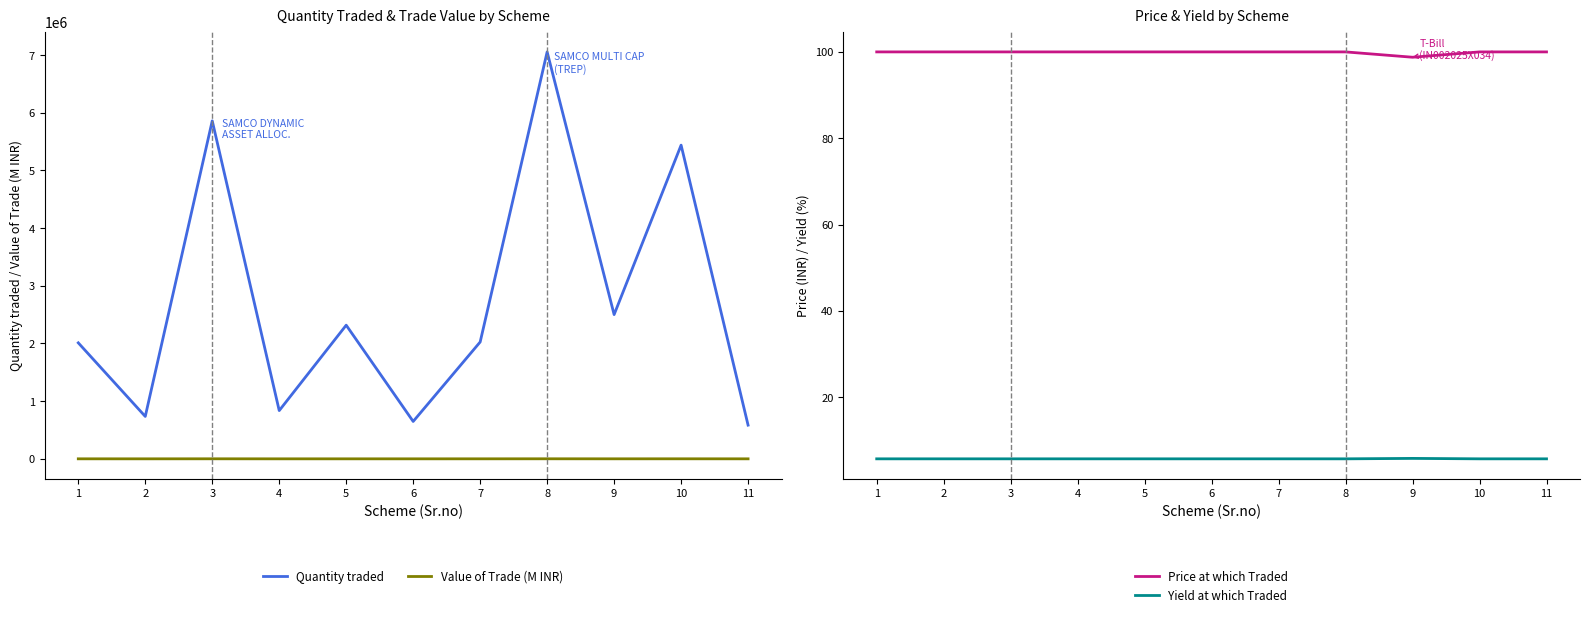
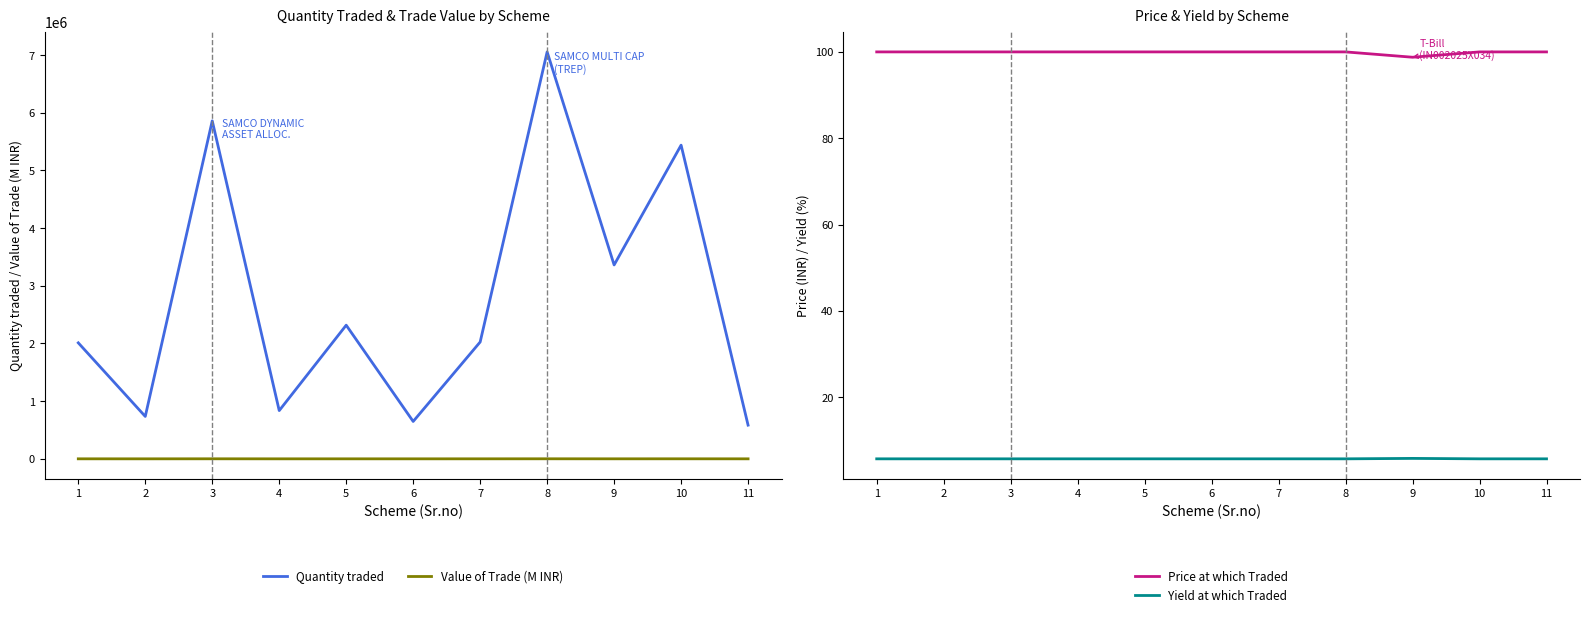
  {
    "Quantity Traded & Trade Value by Scheme": {
      "Quantity traded": {
        "1": 2000000,
        "2": 700000,
        "3": 5900000,
        "4": 800000,
        "5": 2300000,
        "6": 600000,
        "7": 2000000,
        "8": 7100000,
-       "9": 2500000,
+       "9": 3400000,
        "10": 5400000,
        "11": 600000
      },
      "Value of Trade (M INR)": {
        "1": 0,
        "2": 0,
        "3": 0,
        "4": 0,
        "5": 0,
        "6": 0,
        "7": 0,
        "8": 0,
        "9": 0,
        "10": 0,
        "11": 0
      }
    },
    "Price & Yield by Scheme": {
      "Price at which Traded": {
        "1": 100,
        "2": 100,
        "3": 100,
        "4": 100,
        "5": 100,
        "6": 100,
        "7": 100,
        "8": 100,
        "9": 99,
        "10": 100,
        "11": 100
      },
      "Yield at which Traded": {
        "1": 6,
        "2": 6,
        "3": 6,
        "4": 6,
        "5": 6,
        "6": 6,
        "7": 6,
        "8": 6,
        "9": 6,
        "10": 6,
        "11": 6
      }
    }
  }
